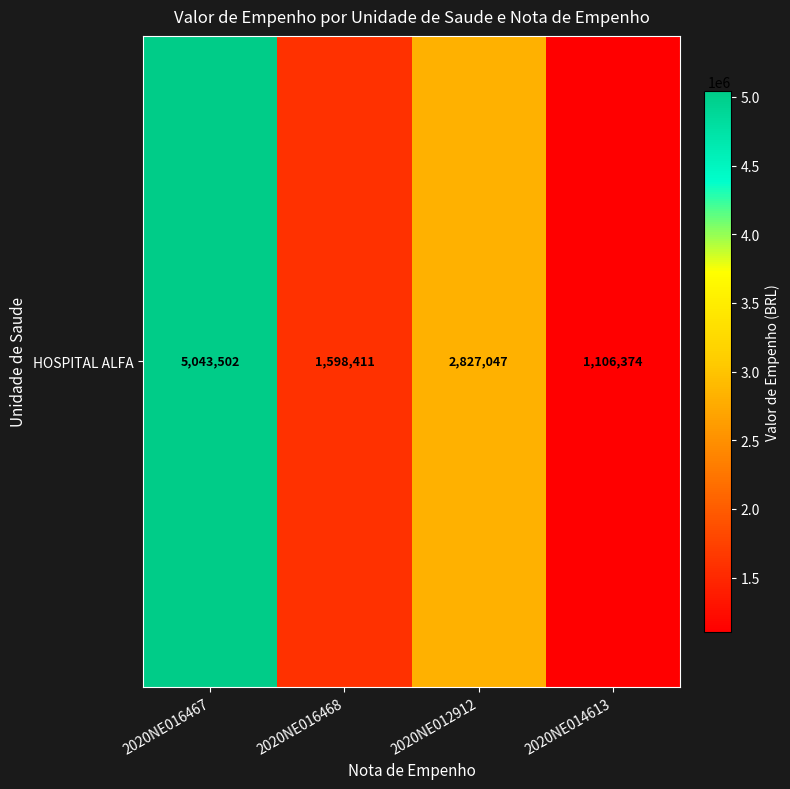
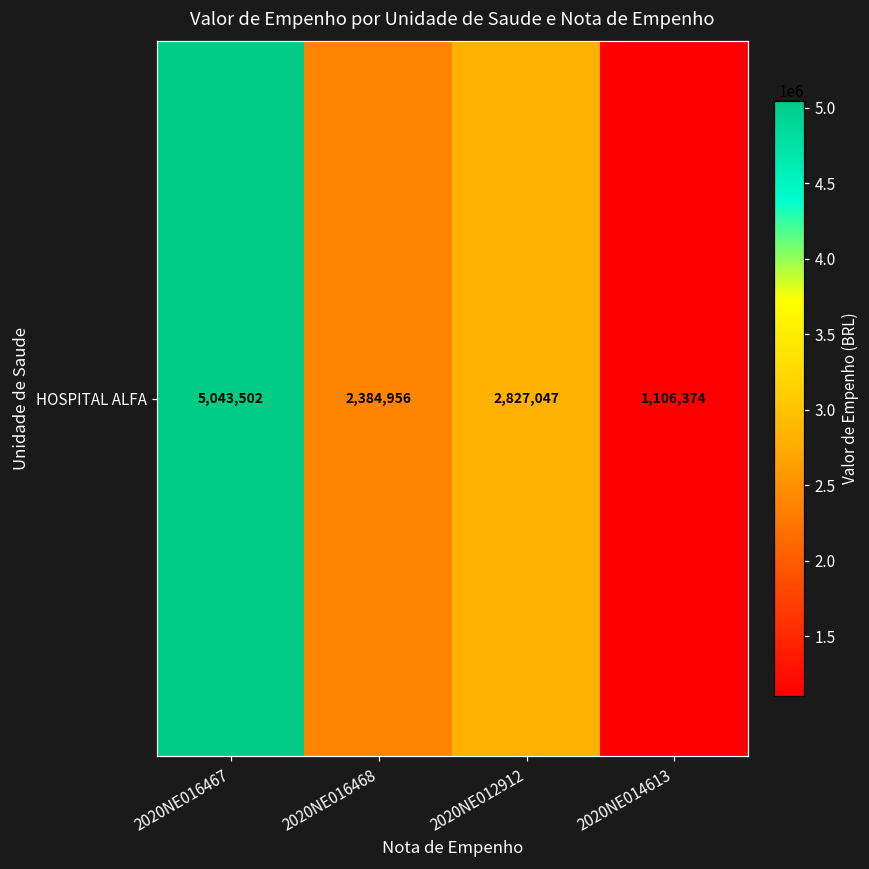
  {
    "HOSPITAL ALFA": {
      "2020NE016467": "5,043,502",
-     "2020NE016468": "1,598,411",
+     "2020NE016468": "2,384,956",
      "2020NE012912": "2,827,047",
      "2020NE014613": "1,106,374"
    }
  }
